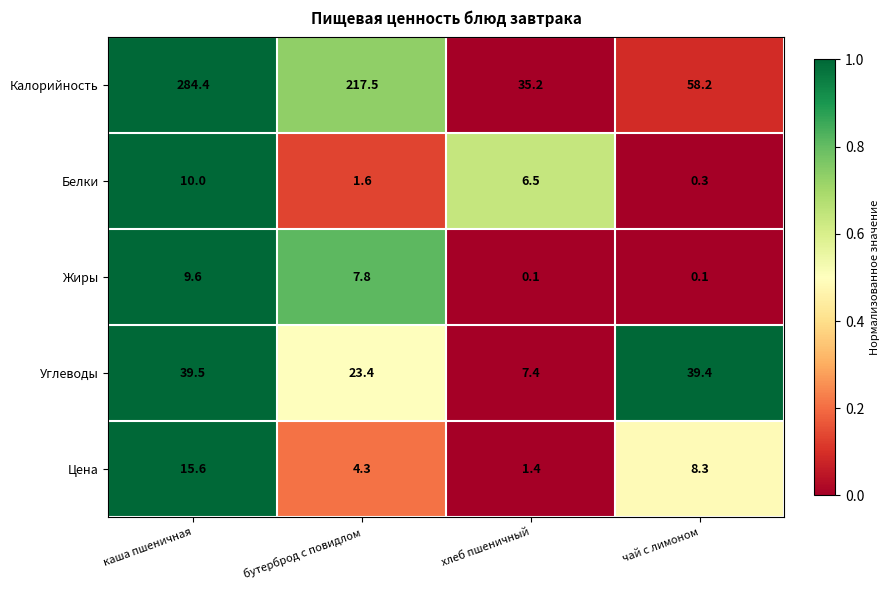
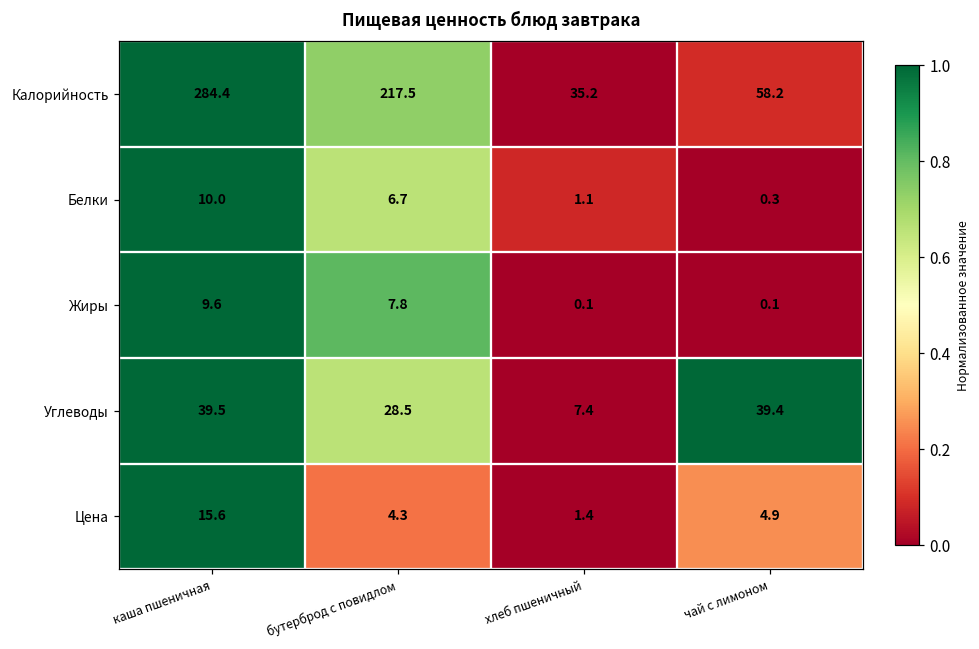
  {
    "Калорийность": {
      "каша пшеничная": 284.4,
      "бутерброд с повидлом": 217.5,
      "хлеб пшеничный": 35.2,
      "чай с лимоном": 58.2
    },
    "Белки": {
      "каша пшеничная": 10.0,
-     "бутерброд с повидлом": 1.6,
-     "хлеб пшеничный": 6.5,
+     "бутерброд с повидлом": 6.7,
+     "хлеб пшеничный": 1.1,
      "чай с лимоном": 0.3
    },
    "Жиры": {
      "каша пшеничная": 9.6,
      "бутерброд с повидлом": 7.8,
      "хлеб пшеничный": 0.1,
      "чай с лимоном": 0.1
    },
    "Углеводы": {
      "каша пшеничная": 39.5,
-     "бутерброд с повидлом": 23.4,
+     "бутерброд с повидлом": 28.5,
      "хлеб пшеничный": 7.4,
      "чай с лимоном": 39.4
    },
    "Цена": {
      "каша пшеничная": 15.6,
      "бутерброд с повидлом": 4.3,
      "хлеб пшеничный": 1.4,
-     "чай с лимоном": 8.3
+     "чай с лимоном": 4.9
    }
  }
